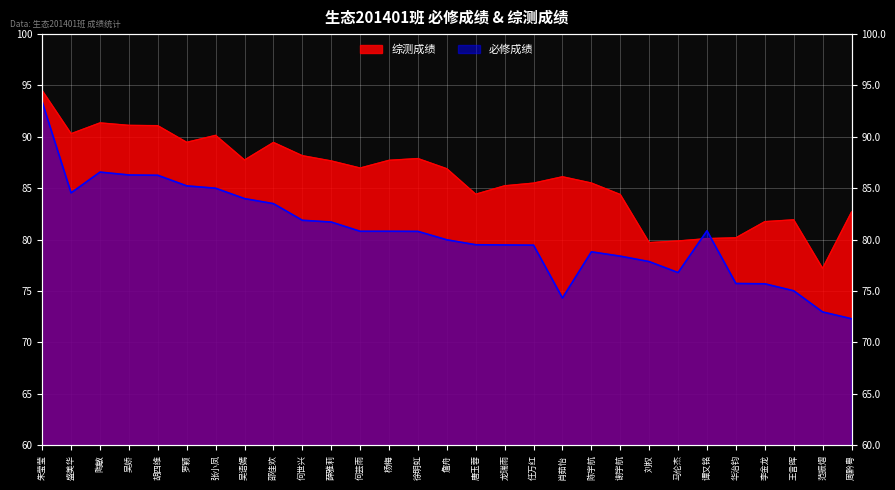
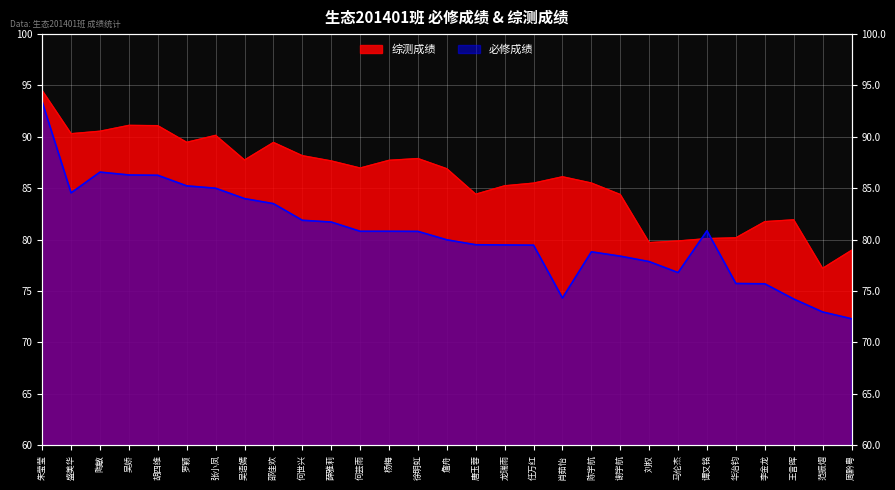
  {
    "综测成绩": {
      "朱莹莹": 94.5,
      "盛美华": 90.3,
-     "陶敏": 91.4,
+     "陶敏": 90.6,
      "吴娇": 91.1,
      "胡四维": 91.1,
      "罗颖": 89.5,
      "张小凤": 90.2,
      "吴语嫣": 87.8,
      "邵佳欢": 89.5,
      "何世兴": 88.2,
      "薛雅莉": 87.7,
      "何芸雨": 87.0,
      "杨梅": 87.7,
      "徐明虹": 87.9,
      "詹舟": 86.9,
      "唐玉蓉": 84.4,
      "龙瑞雨": 85.2,
      "任万红": 85.5,
      "肖茹怡": 86.1,
      "陈宇航": 85.5,
      "谢宇航": 84.4,
      "刘权": 79.7,
      "马伦杰": 79.9,
      "谭又铭": 80.1,
      "华治钧": 80.2,
      "李金龙": 81.8,
      "王言晖": 81.9,
      "范振熠": 77.2,
-     "周黔粤": 82.7
+     "周黔粤": 79.0
    },
    "必修成绩": {
      "朱莹莹": 93.4,
      "盛美华": 84.6,
      "陶敏": 86.6,
      "吴娇": 86.3,
      "胡四维": 86.3,
      "罗颖": 85.2,
      "张小凤": 85.0,
      "吴语嫣": 84.0,
      "邵佳欢": 83.5,
      "何世兴": 81.9,
      "薛雅莉": 81.7,
      "何芸雨": 80.8,
      "杨梅": 80.8,
      "徐明虹": 80.8,
      "詹舟": 80.0,
      "唐玉蓉": 79.5,
      "龙瑞雨": 79.5,
      "任万红": 79.5,
      "肖茹怡": 74.3,
      "陈宇航": 78.8,
      "谢宇航": 78.4,
      "刘权": 77.9,
      "马伦杰": 76.8,
      "谭又铭": 80.9,
      "华治钧": 75.7,
      "李金龙": 75.7,
-     "王言晖": 75.0,
+     "王言晖": 74.2,
      "范振熠": 73.0,
      "周黔粤": 72.3
    }
  }
